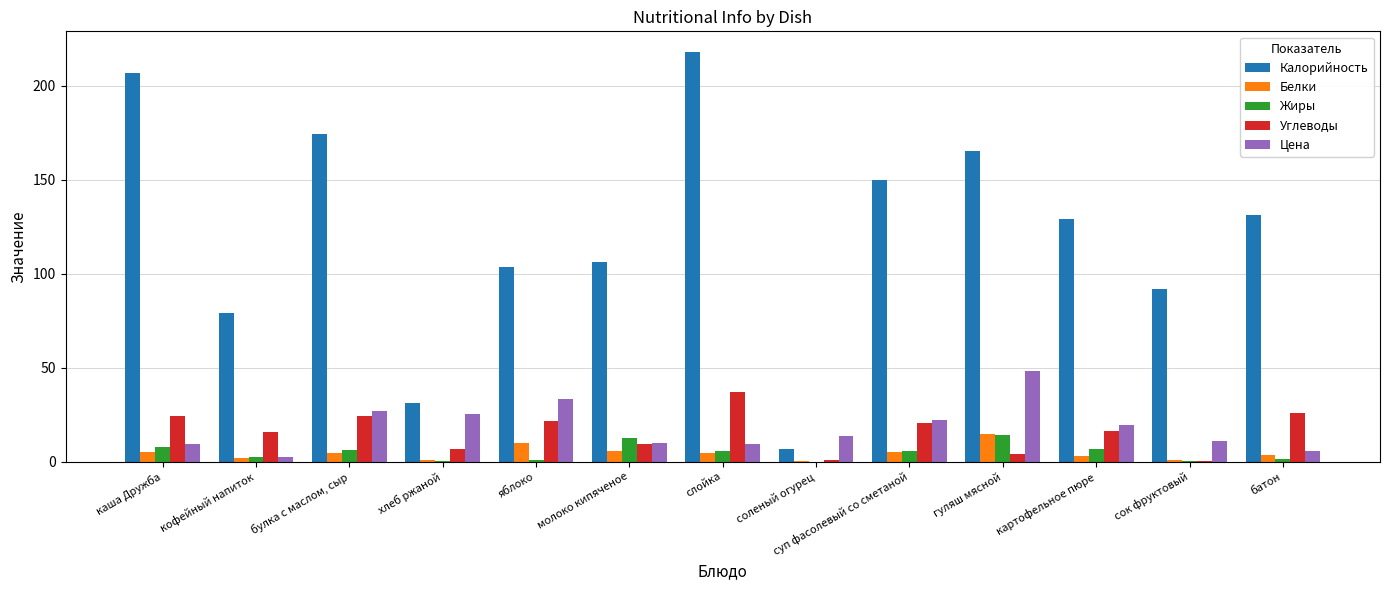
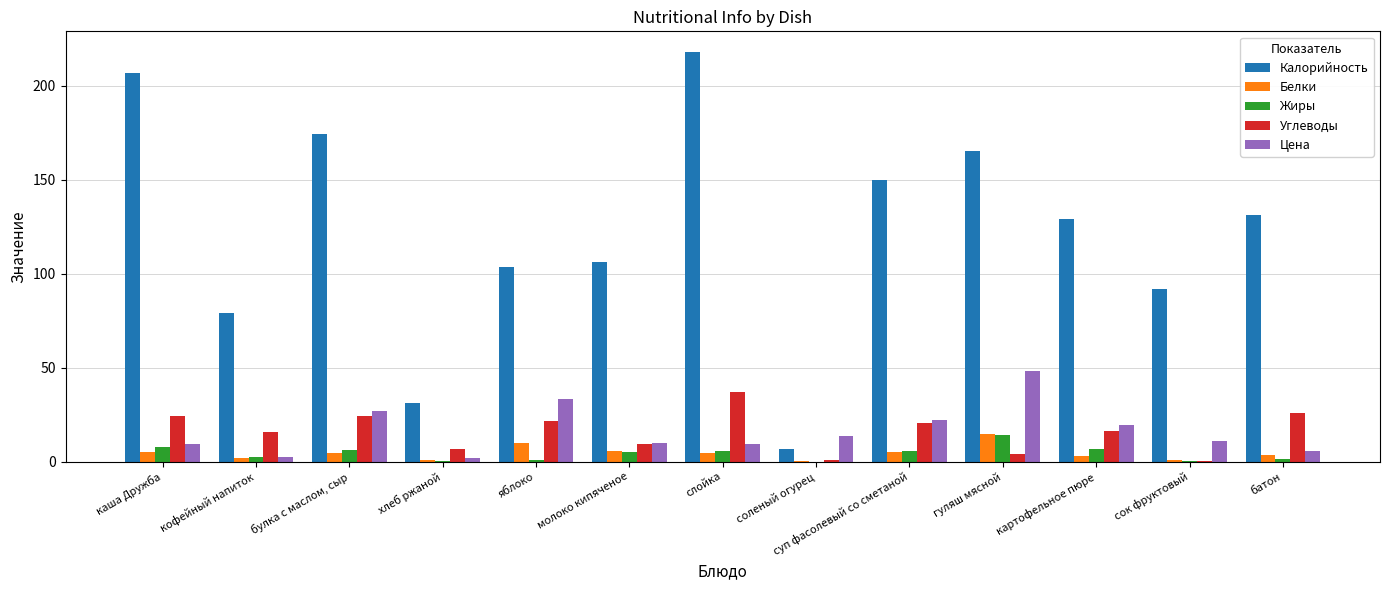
  {
    "Калорийность": {
      "каша Дружба": 207,
      "кофейный напиток": 79,
      "булка с маслом, сыр": 174,
      "хлеб ржаной": 31,
      "яблоко": 103,
      "молоко кипяченое": 106,
      "слойка": 218,
      "соленый огурец": 7,
      "суп фасолевый со сметаной": 150,
      "гуляш мясной": 165,
      "картофельное пюре": 129,
      "сок фруктовый": 92,
      "батон": 131
    },
    "Белки": {
      "каша Дружба": 5,
      "кофейный напиток": 2,
      "булка с маслом, сыр": 5,
      "яблоко": 10,
      "молоко кипяченое": 6,
      "слойка": 5,
      "суп фасолевый со сметаной": 5,
      "гуляш мясной": 15,
      "картофельное пюре": 3,
      "батон": 4
    },
    "Жиры": {
      "каша Дружба": 8,
      "кофейный напиток": 2,
      "булка с маслом, сыр": 6,
-     "молоко кипяченое": 12,
+     "молоко кипяченое": 5,
      "слойка": 6,
      "суп фасолевый со сметаной": 5,
      "гуляш мясной": 14,
      "картофельное пюре": 7,
      "батон": 1
    },
    "Углеводы": {
      "каша Дружба": 24,
      "кофейный напиток": 16,
      "булка с маслом, сыр": 24,
      "хлеб ржаной": 7,
      "яблоко": 22,
      "молоко кипяченое": 10,
      "слойка": 37,
      "суп фасолевый со сметаной": 20,
      "гуляш мясной": 4,
      "картофельное пюре": 16,
      "батон": 26
    },
    "Цена": {
      "каша Дружба": 9,
      "кофейный напиток": 3,
      "булка с маслом, сыр": 27,
-     "хлеб ржаной": 25,
+     "хлеб ржаной": 2,
      "яблоко": 33,
      "молоко кипяченое": 10,
      "слойка": 9,
      "соленый огурец": 14,
      "суп фасолевый со сметаной": 22,
      "гуляш мясной": 48,
      "картофельное пюре": 19,
      "сок фруктовый": 11,
      "батон": 6
    }
  }
